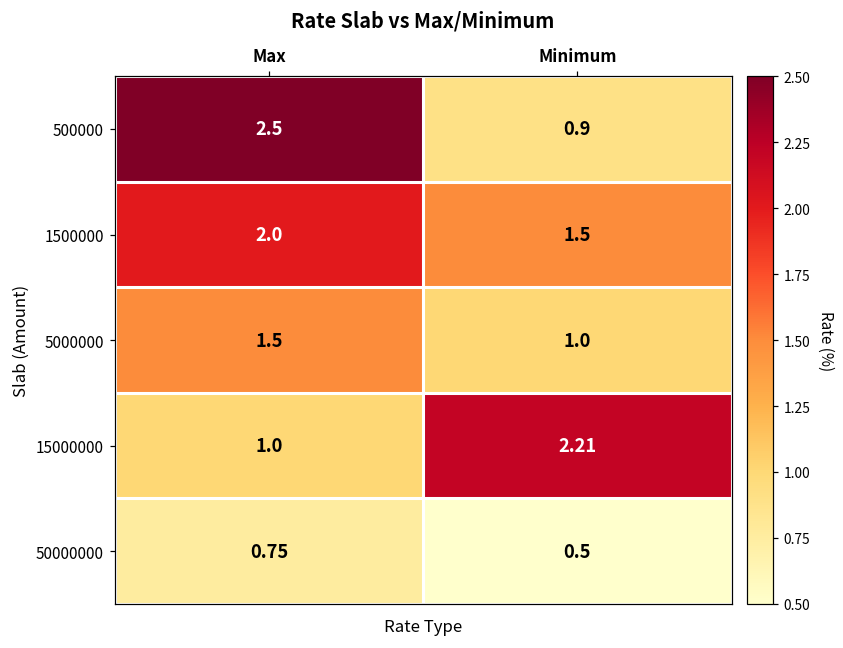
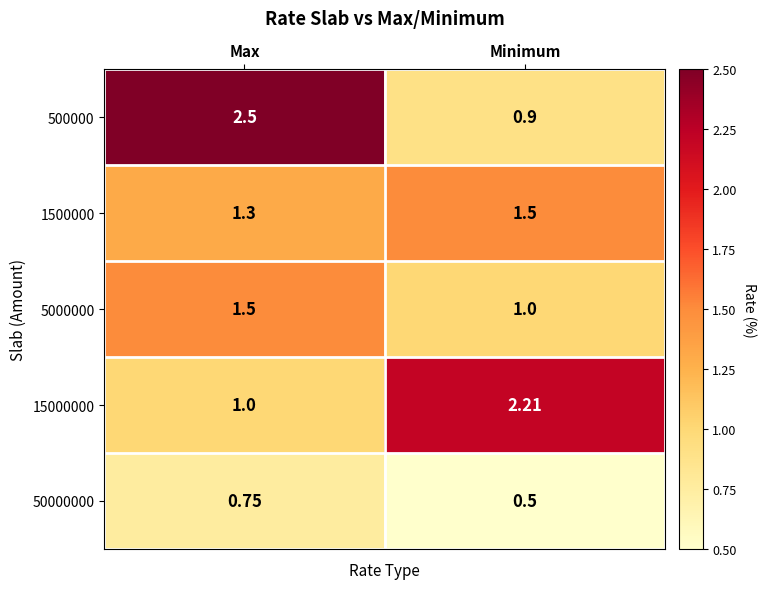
  {
    "500000": {
      "Max": 2.5,
      "Minimum": 0.9
    },
    "1500000": {
-     "Max": 2.0,
+     "Max": 1.3,
      "Minimum": 1.5
    },
    "5000000": {
      "Max": 1.5,
      "Minimum": 1.0
    },
    "15000000": {
      "Max": 1.0,
      "Minimum": 2.21
    },
    "50000000": {
      "Max": 0.75,
      "Minimum": 0.5
    }
  }
